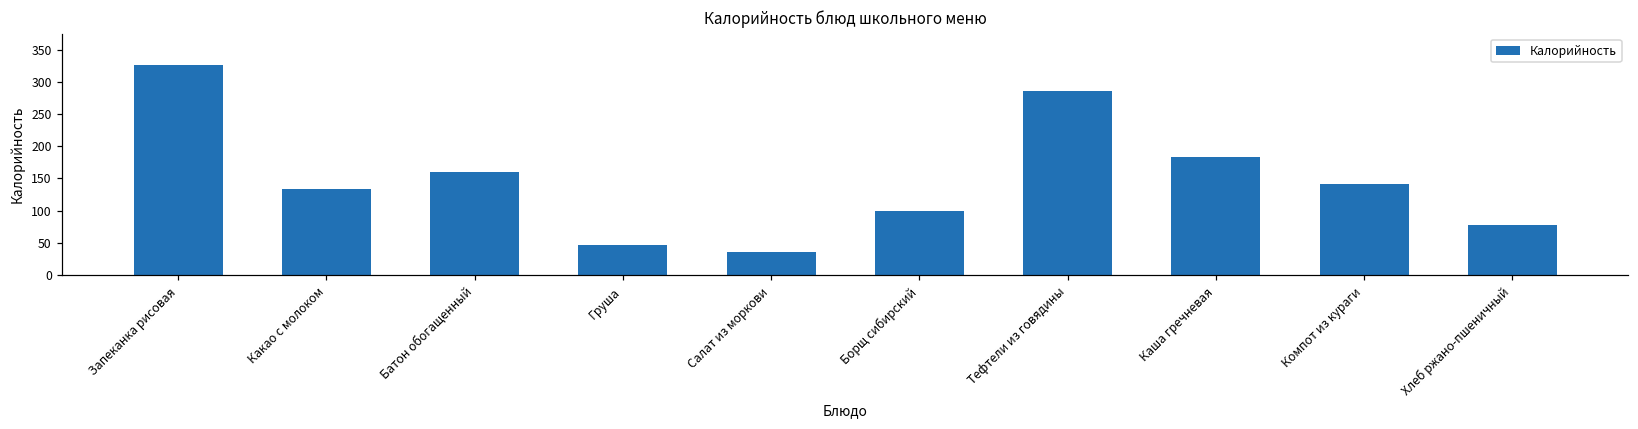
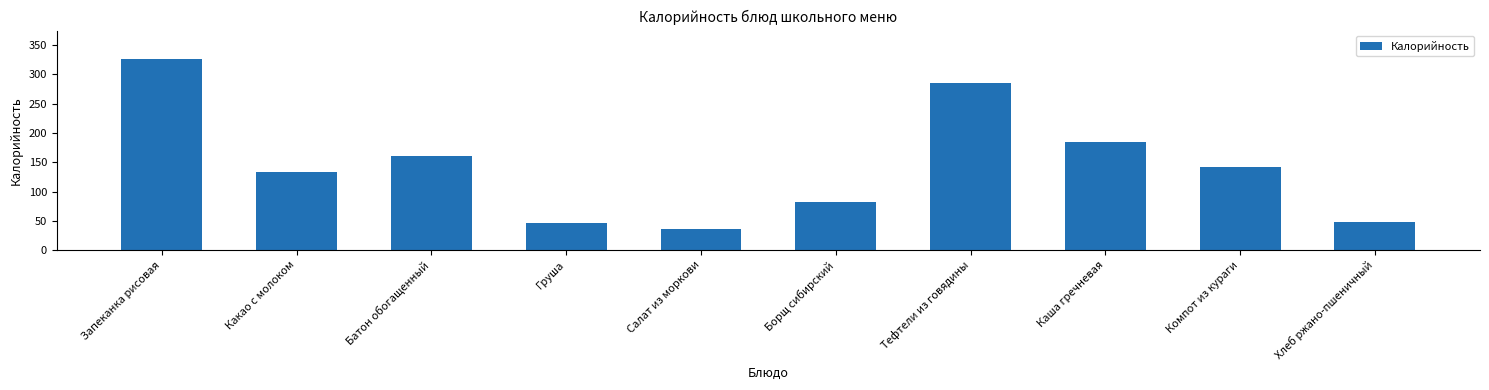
  {
    "Запеканка рисовая": 330,
    "Какао с молоком": 130,
    "Батон обогащенный": 160,
    "Груша": 50,
    "Салат из моркови": 40,
-   "Борщ сибирский": 100,
+   "Борщ сибирский": 80,
    "Тефтели из говядины": 290,
    "Каша гречневая": 180,
    "Компот из кураги": 140,
-   "Хлеб ржано-пшеничный": 80
+   "Хлеб ржано-пшеничный": 50
  }
